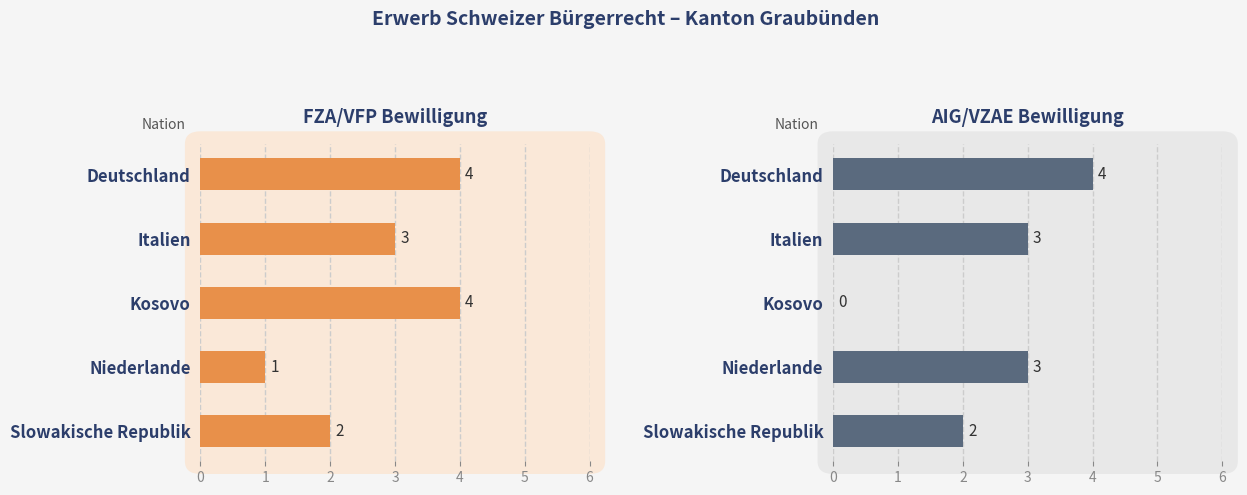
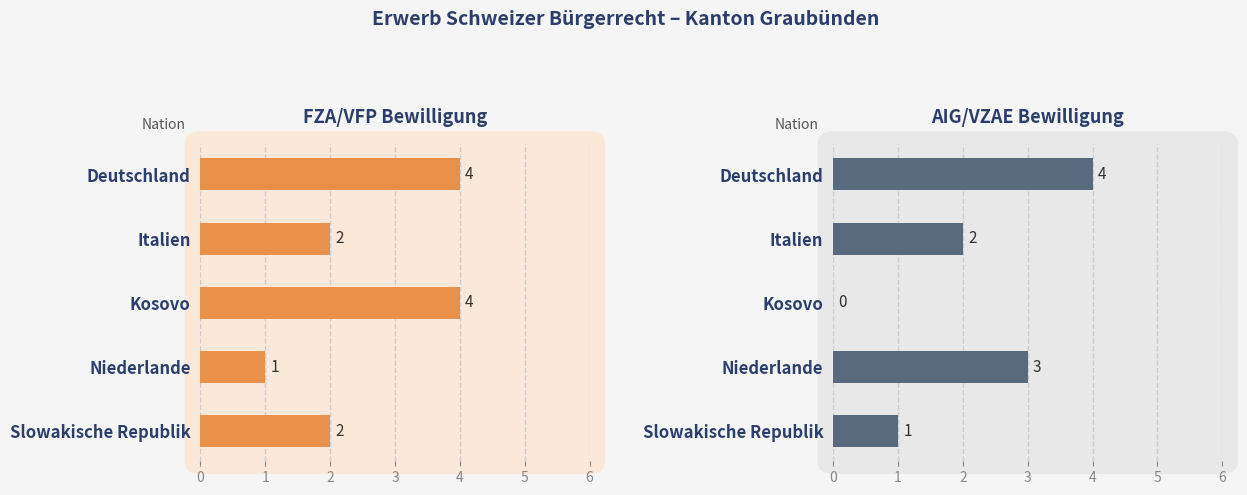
  {
    "FZA/VFP Bewilligung": {
      "Deutschland": 4,
-     "Italien": 3,
+     "Italien": 2,
      "Kosovo": 4,
      "Niederlande": 1,
      "Slowakische Republik": 2
    },
    "AIG/VZAE Bewilligung": {
      "Deutschland": 4,
-     "Italien": 3,
+     "Italien": 2,
      "Kosovo": 0,
      "Niederlande": 3,
-     "Slowakische Republik": 2
+     "Slowakische Republik": 1
    }
  }
